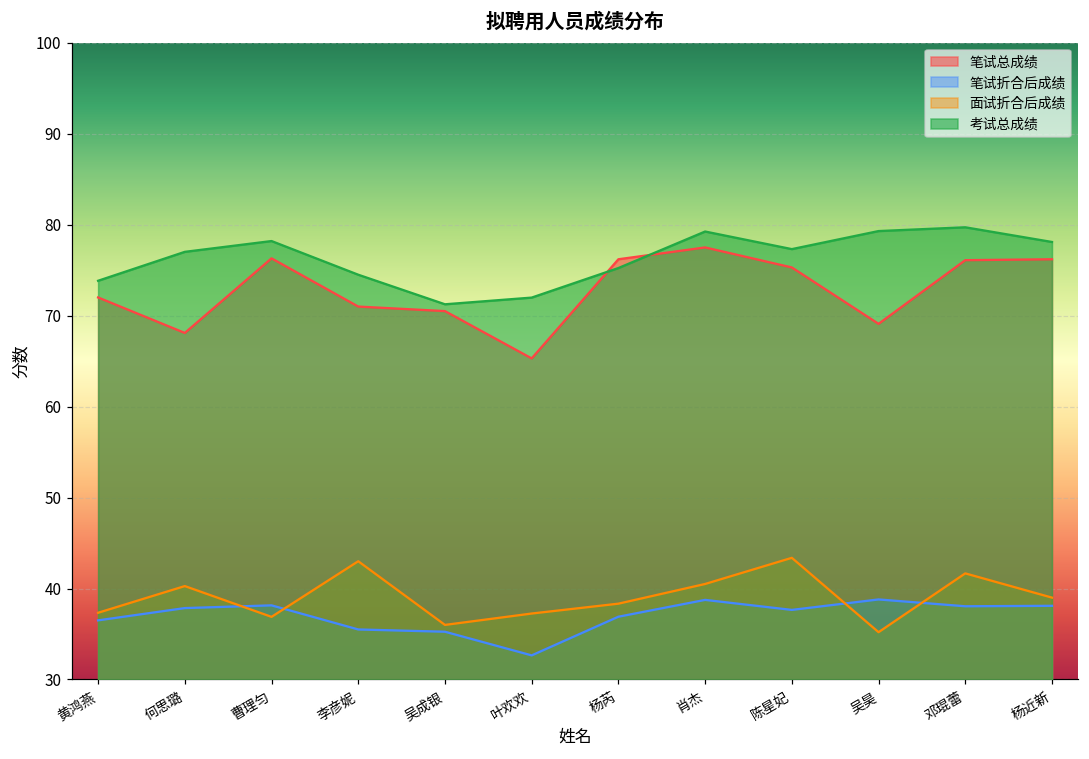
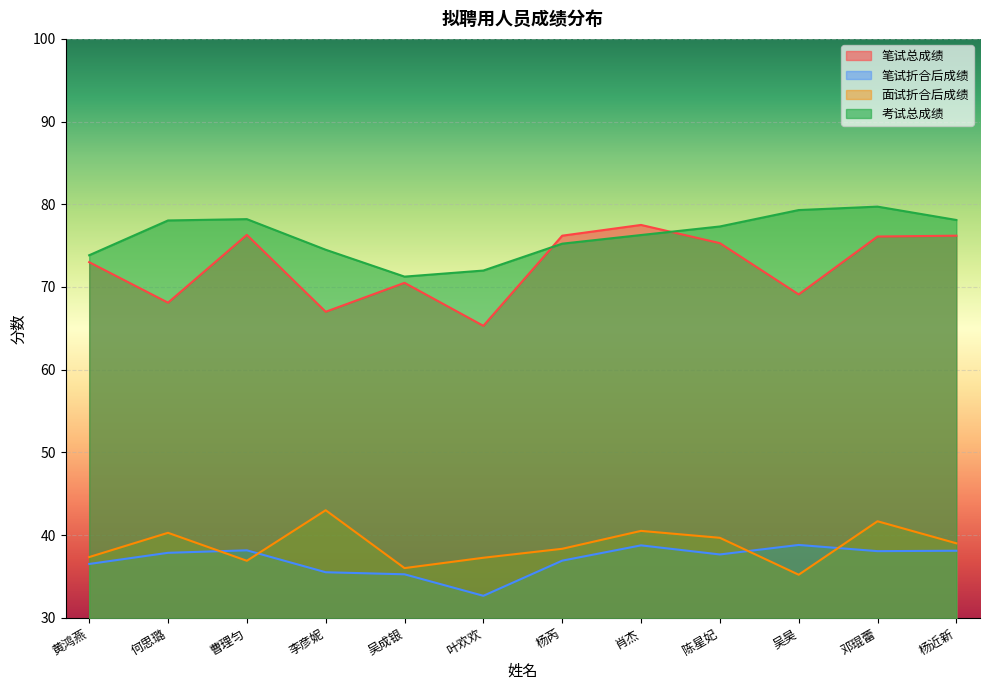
  {
    "笔试总成绩": {
-     "黄鸿燕": 72,
+     "黄鸿燕": 73,
      "何思璐": 68,
      "曹理匀": 76,
-     "李彦妮": 71,
+     "李彦妮": 67,
      "吴成银": 71,
      "叶欢欢": 65,
      "杨芮": 76,
      "肖杰": 78,
      "陈星妃": 75,
      "吴昊": 69,
      "邓琨蕾": 76,
      "杨近新": 76
    },
    "笔试折合后成绩": {
      "黄鸿燕": 37,
      "何思璐": 38,
      "曹理匀": 38,
      "李彦妮": 36,
      "吴成银": 35,
      "叶欢欢": 33,
      "杨芮": 37,
      "肖杰": 39,
      "陈星妃": 38,
      "吴昊": 39,
      "邓琨蕾": 38,
      "杨近新": 38
    },
    "面试折合后成绩": {
      "黄鸿燕": 37,
      "何思璐": 40,
      "曹理匀": 37,
      "李彦妮": 43,
      "吴成银": 36,
      "叶欢欢": 37,
      "杨芮": 38,
      "肖杰": 41,
-     "陈星妃": 43,
+     "陈星妃": 40,
      "吴昊": 35,
      "邓琨蕾": 42,
      "杨近新": 39
    },
    "考试总成绩": {
      "黄鸿燕": 74,
-     "何思璐": 77,
+     "何思璐": 78,
      "曹理匀": 78,
      "李彦妮": 75,
      "吴成银": 71,
      "叶欢欢": 72,
      "杨芮": 75,
-     "肖杰": 79,
+     "肖杰": 76,
      "陈星妃": 77,
      "吴昊": 79,
      "邓琨蕾": 80,
      "杨近新": 78
    }
  }
